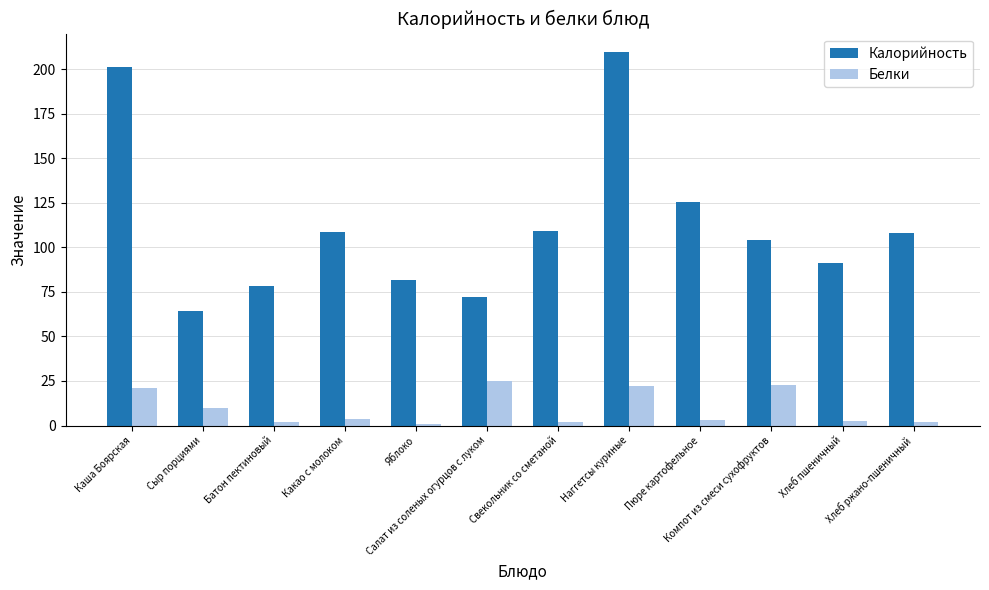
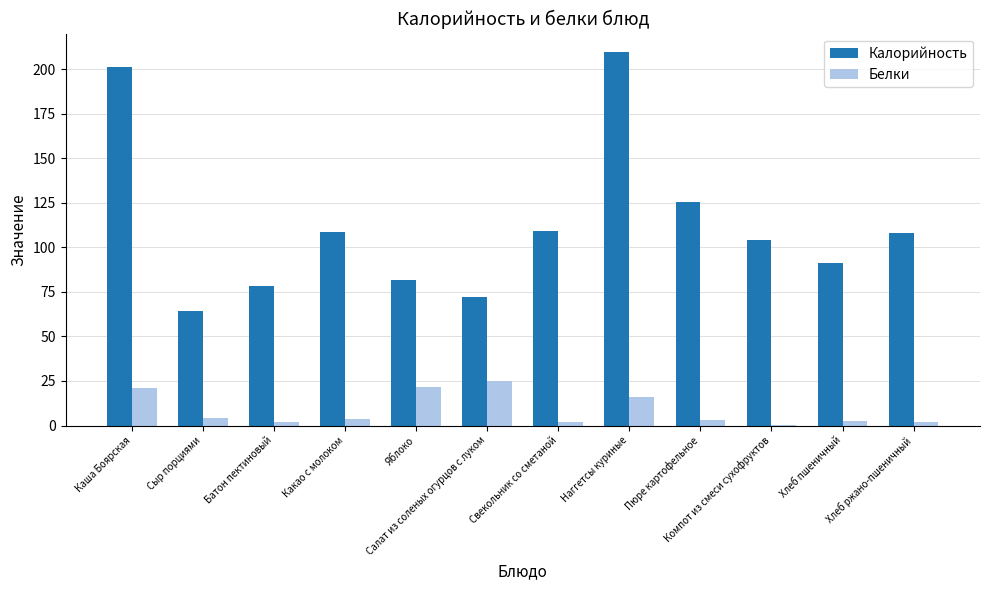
  {
    "Калорийность": {
      "Каша Боярская": 201,
      "Сыр порциями": 64,
      "Батон пектиновый": 79,
      "Какао с молоком": 109,
      "Яблоко": 82,
      "Салат из соленых огурцов с луком": 72,
      "Свекольник со сметаной": 109,
      "Наггетсы куриные": 210,
      "Пюре картофельное": 126,
      "Компот из смеси сухофруктов": 104,
      "Хлеб пшеничный": 91,
      "Хлеб ржано-пшеничный": 108
    },
    "Белки": {
      "Каша Боярская": 21,
-     "Сыр порциями": 10,
+     "Сыр порциями": 4,
      "Батон пектиновый": 2,
      "Какао с молоком": 4,
-     "Яблоко": 1,
+     "Яблоко": 22,
      "Салат из соленых огурцов с луком": 25,
      "Свекольник со сметаной": 2,
-     "Наггетсы куриные": 22,
+     "Наггетсы куриные": 16,
      "Пюре картофельное": 3,
-     "Компот из смеси сухофруктов": 22,
+     "Компот из смеси сухофруктов": 0,
      "Хлеб пшеничный": 2,
      "Хлеб ржано-пшеничный": 2
    }
  }
